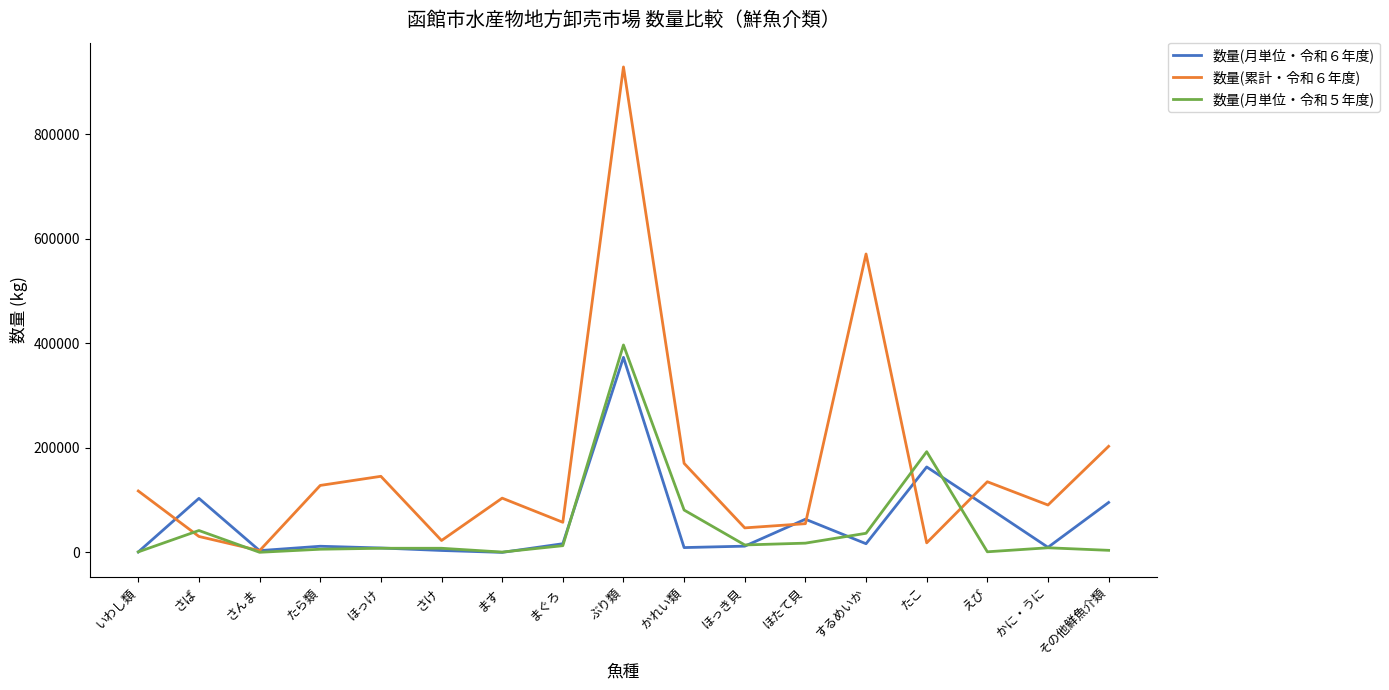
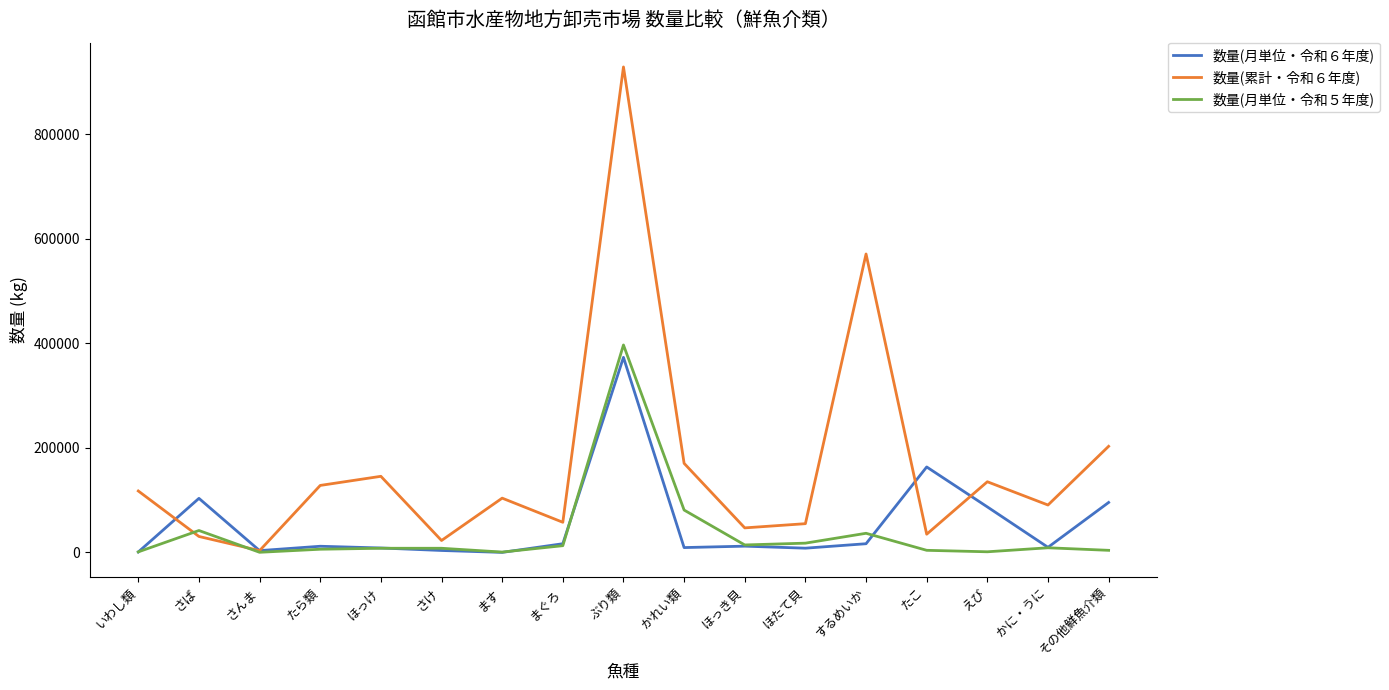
  {
    "数量(月単位・令和６年度)": {
      "さば": 100000,
      "たら類": 10000,
      "ぶり類": 370000,
      "かれい類": 10000,
-     "ほたて貝": 60000,
+     "ほたて貝": 10000,
      "するめいか": 20000,
      "たこ": 160000,
      "えび": 90000,
      "その他鮮魚介類": 100000
    },
    "数量(累計・令和６年度)": {
      "いわし類": 120000,
      "さば": 30000,
      "たら類": 130000,
      "ほっけ": 150000,
      "さけ": 20000,
      "ます": 100000,
      "まぐろ": 60000,
      "ぶり類": 930000,
      "かれい類": 170000,
      "ほっき貝": 50000,
      "ほたて貝": 50000,
      "するめいか": 570000,
-     "たこ": 20000,
+     "たこ": 30000,
      "えび": 140000,
      "かに・うに": 90000,
      "その他鮮魚介類": 200000
    },
    "数量(月単位・令和５年度)": {
      "さば": 40000,
      "たら類": 10000,
      "ぶり類": 400000,
      "かれい類": 80000,
      "ほたて貝": 20000,
      "するめいか": 40000,
-     "たこ": 190000,
+     "たこ": 0,
      "えび": 0,
      "その他鮮魚介類": 0
    }
  }
